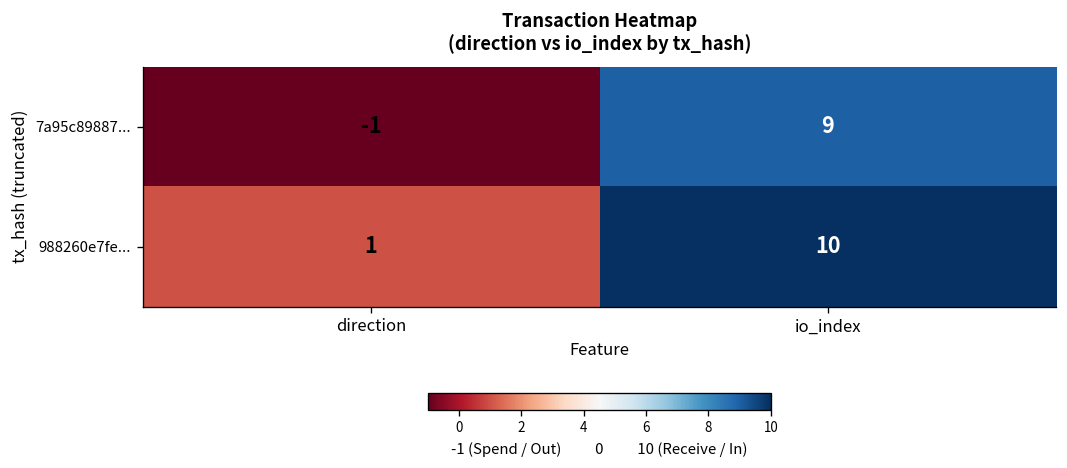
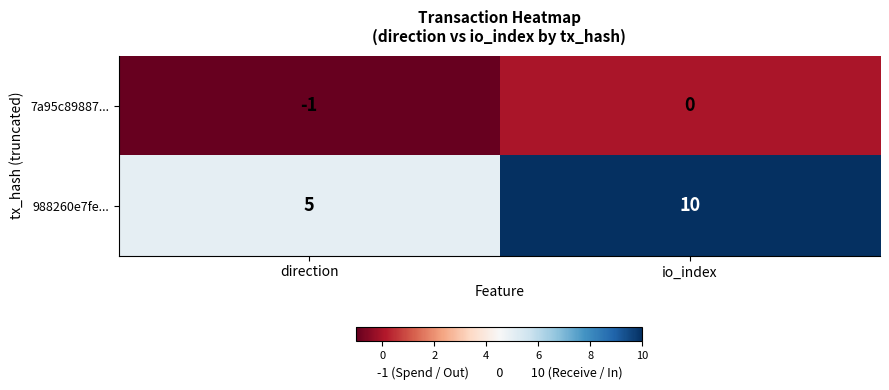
  {
    "7a95c89887...": {
      "direction": -1,
-     "io_index": 9
+     "io_index": 0
    },
    "988260e7fe...": {
-     "direction": 1,
+     "direction": 5,
      "io_index": 10
    }
  }
